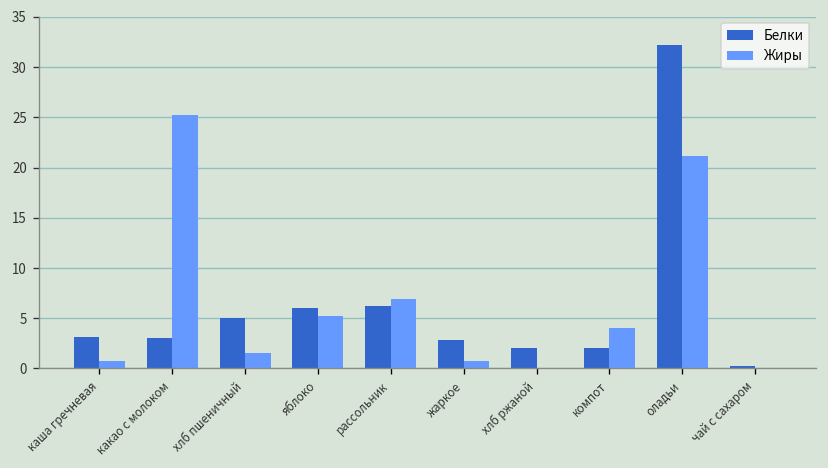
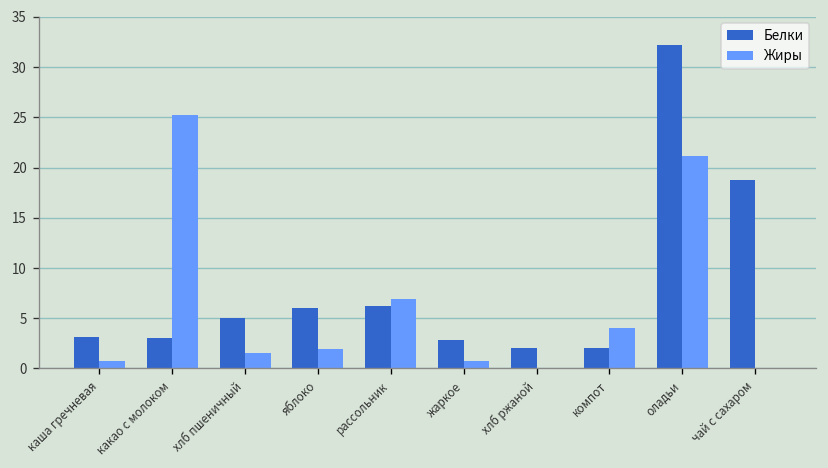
  {
    "Белки": {
      "каша гречневая": 3,
      "какао с молоком": 3,
      "хлб пшеничный": 5,
      "яблоко": 6,
      "рассольник": 6,
      "жаркое": 3,
      "хлб ржаной": 2,
      "компот": 2,
      "оладьи": 32,
-     "чай с сахаром": 0
+     "чай с сахаром": 19
    },
    "Жиры": {
      "каша гречневая": 1,
      "какао с молоком": 25,
      "хлб пшеничный": 2,
-     "яблоко": 5,
+     "яблоко": 2,
      "рассольник": 7,
      "жаркое": 1,
      "хлб ржаной": 0,
      "компот": 4,
      "оладьи": 21,
      "чай с сахаром": 0
    }
  }
